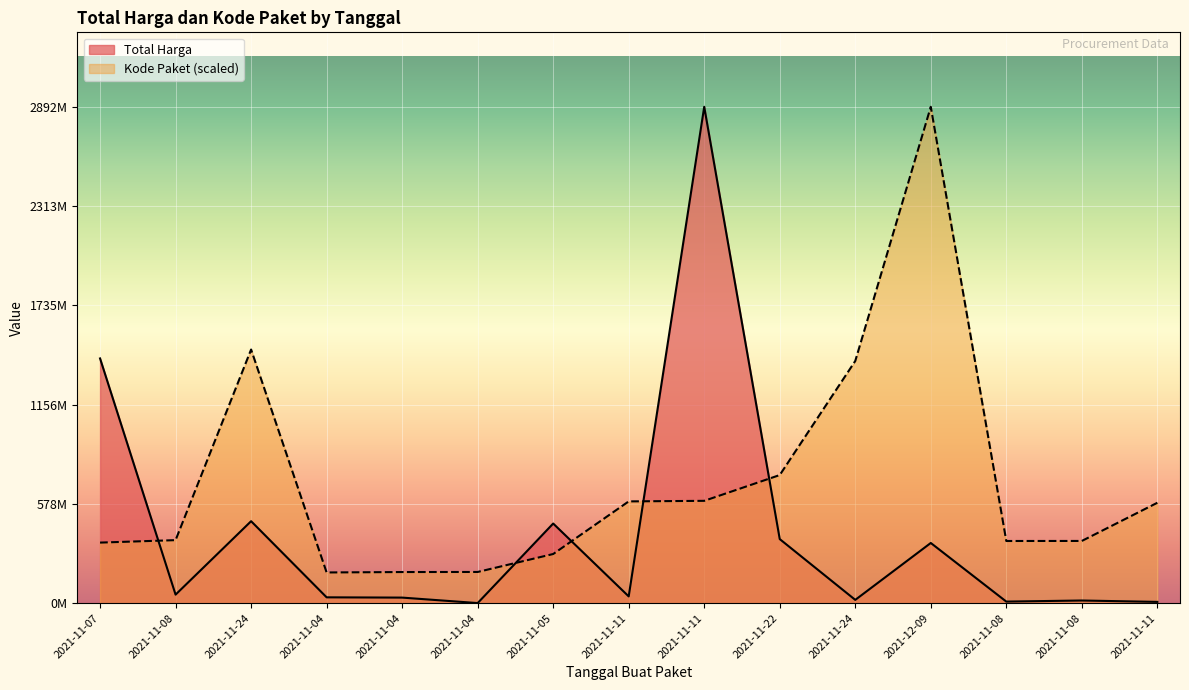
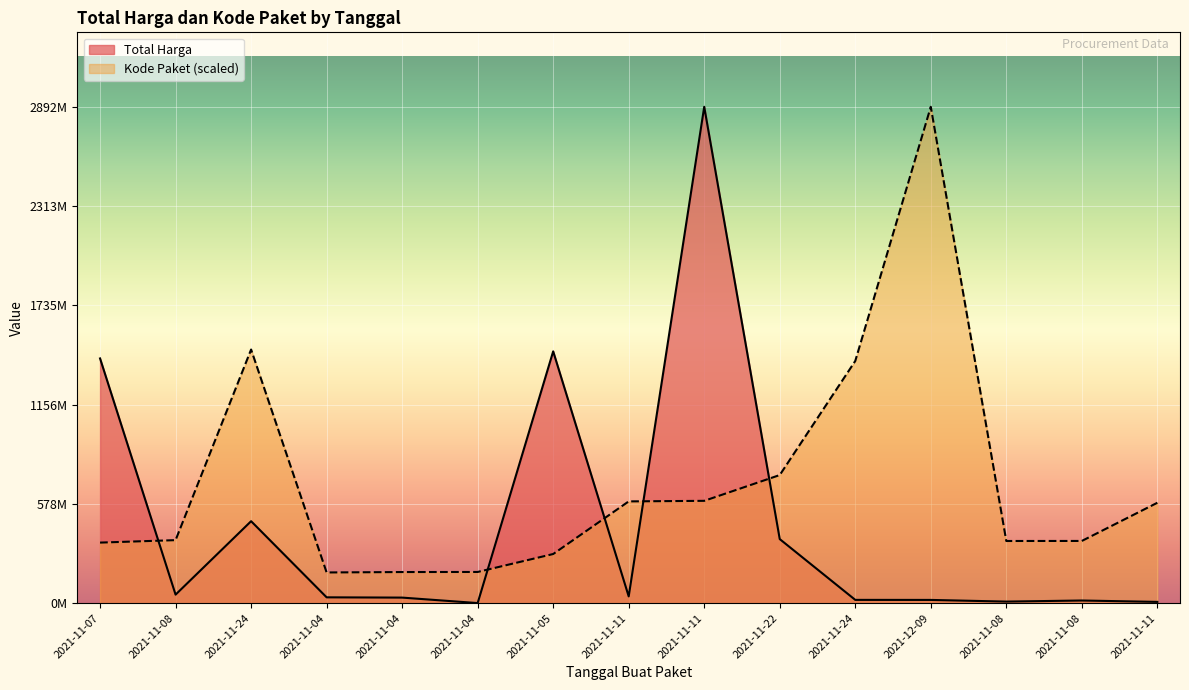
  {
    "Total Harga": {
      "2021-11-07": 1430000000,
-     "2021-11-05": 460000000,
+     "2021-11-05": 1470000000,
      "2021-11-22": 370000000,
-     "2021-12-09": 350000000
+     "2021-12-09": 20000000
    },
    "Kode Paket (scaled)": {
      "2021-11-07": 350000000,
      "2021-11-05": 290000000,
      "2021-11-22": 750000000,
      "2021-12-09": 2890000000
    }
  }
